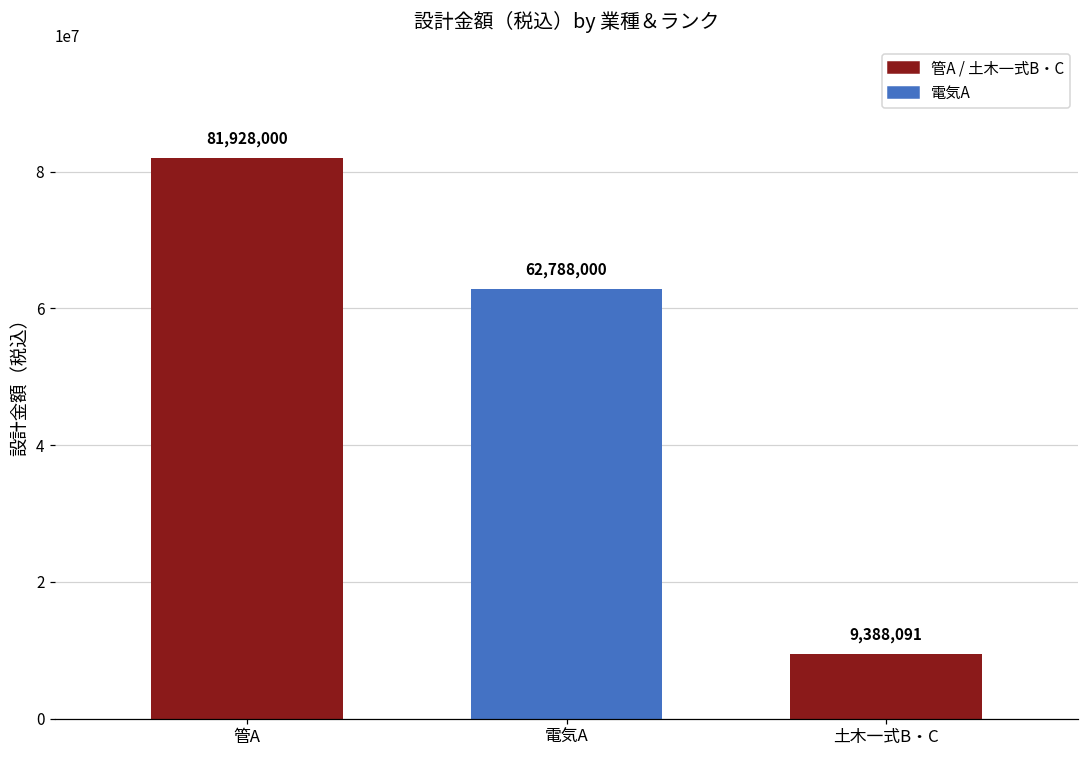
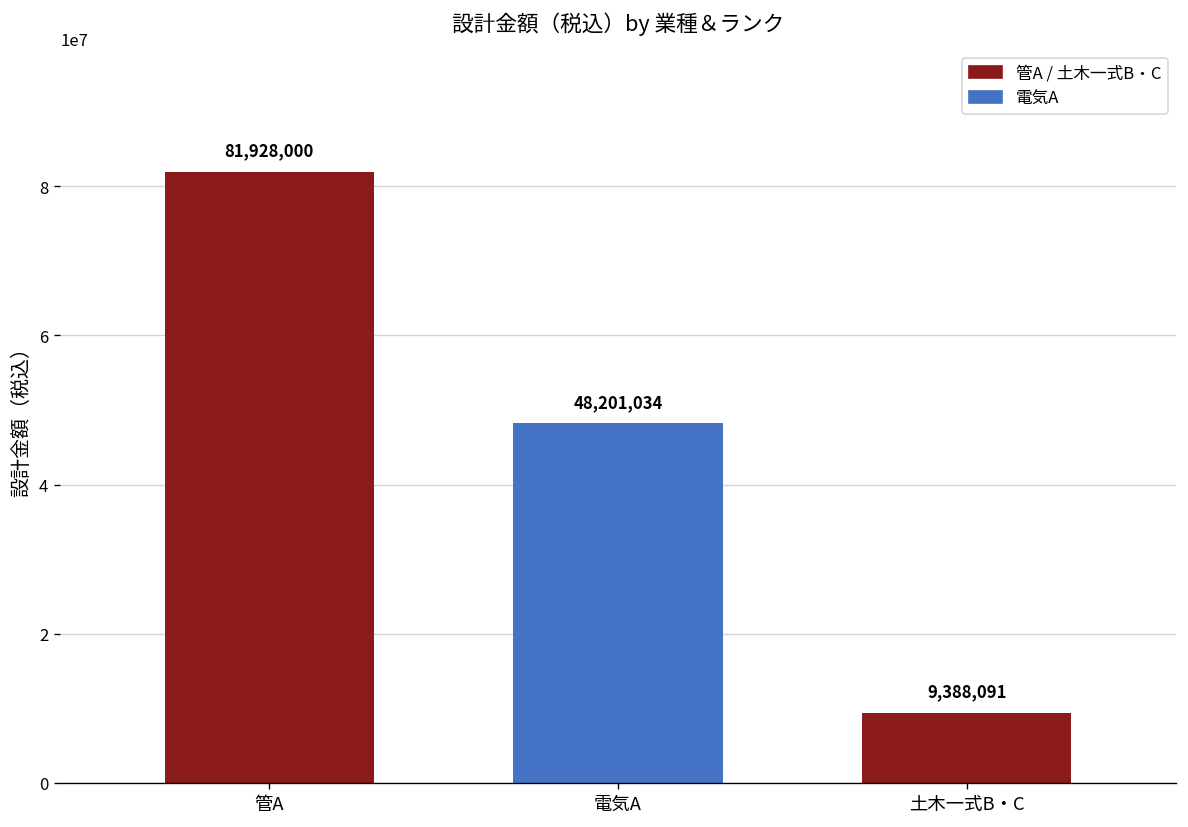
  {
    "管A": "81,928,000",
-   "電気A": "62,788,000",
+   "電気A": "48,201,034",
    "土木一式B・C": "9,388,091"
  }
